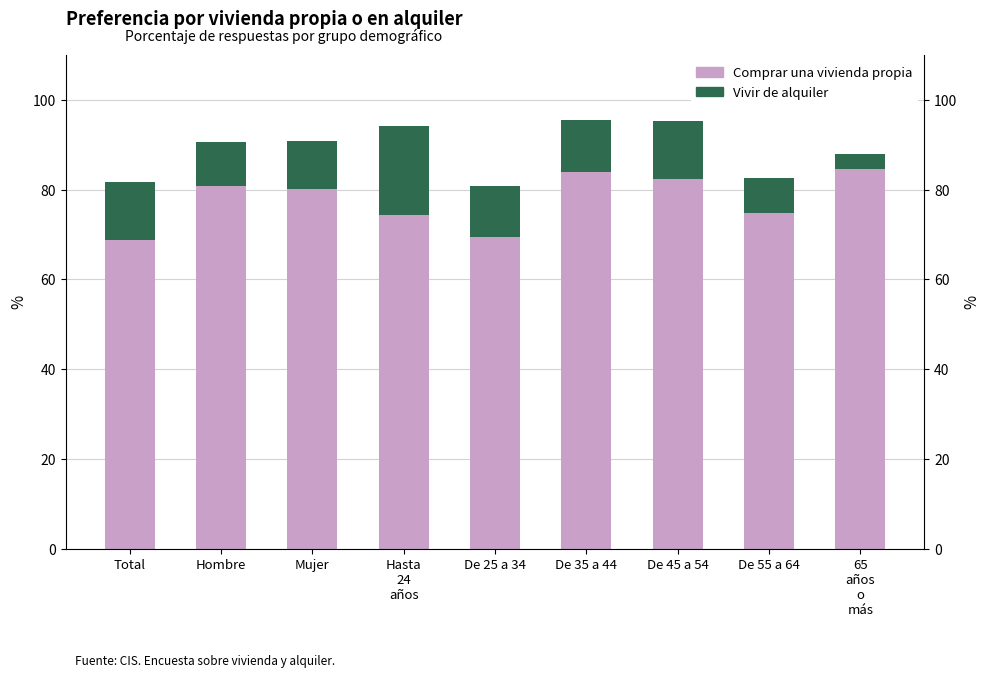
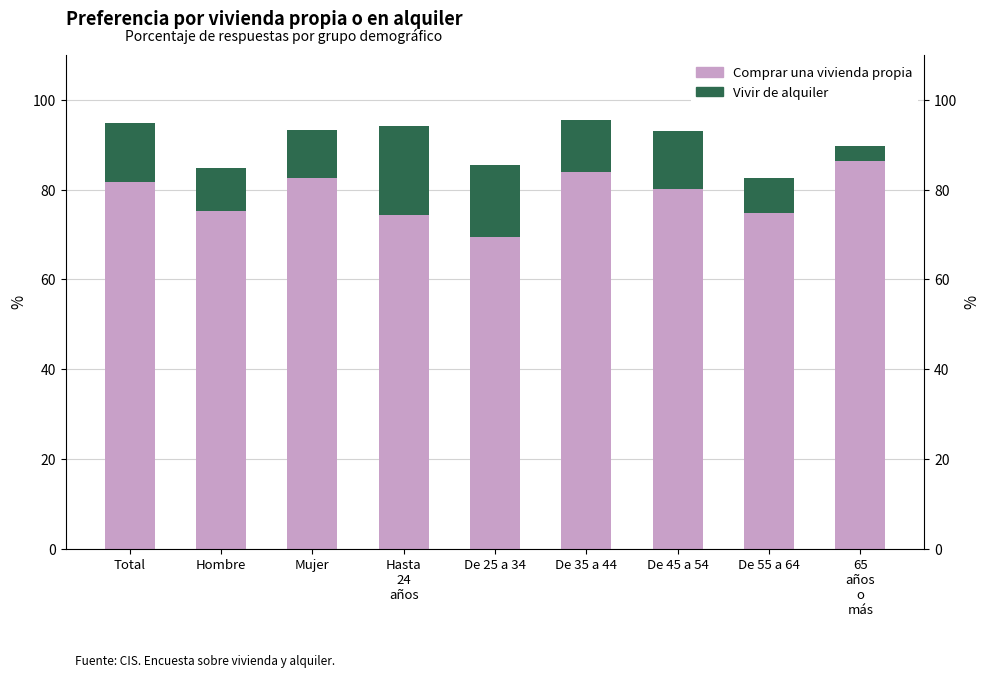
  {
    "Comprar una vivienda propia": {
-     "Total": 69,
-     "Hombre": 81,
-     "Mujer": 80,
+     "Total": 82,
+     "Hombre": 75,
+     "Mujer": 83,
      "Hasta 24 años": 74,
      "De 25 a 34": 69,
      "De 35 a 44": 84,
-     "De 45 a 54": 82,
+     "De 45 a 54": 80,
      "De 55 a 64": 75,
-     "65 años o más": 84
+     "65 años o más": 86
    },
    "Vivir de alquiler": {
      "Total": 13,
      "Hombre": 10,
      "Mujer": 11,
      "Hasta 24 años": 20,
-     "De 25 a 34": 11,
+     "De 25 a 34": 16,
      "De 35 a 44": 12,
      "De 45 a 54": 13,
      "De 55 a 64": 8,
      "65 años o más": 3
    }
  }
